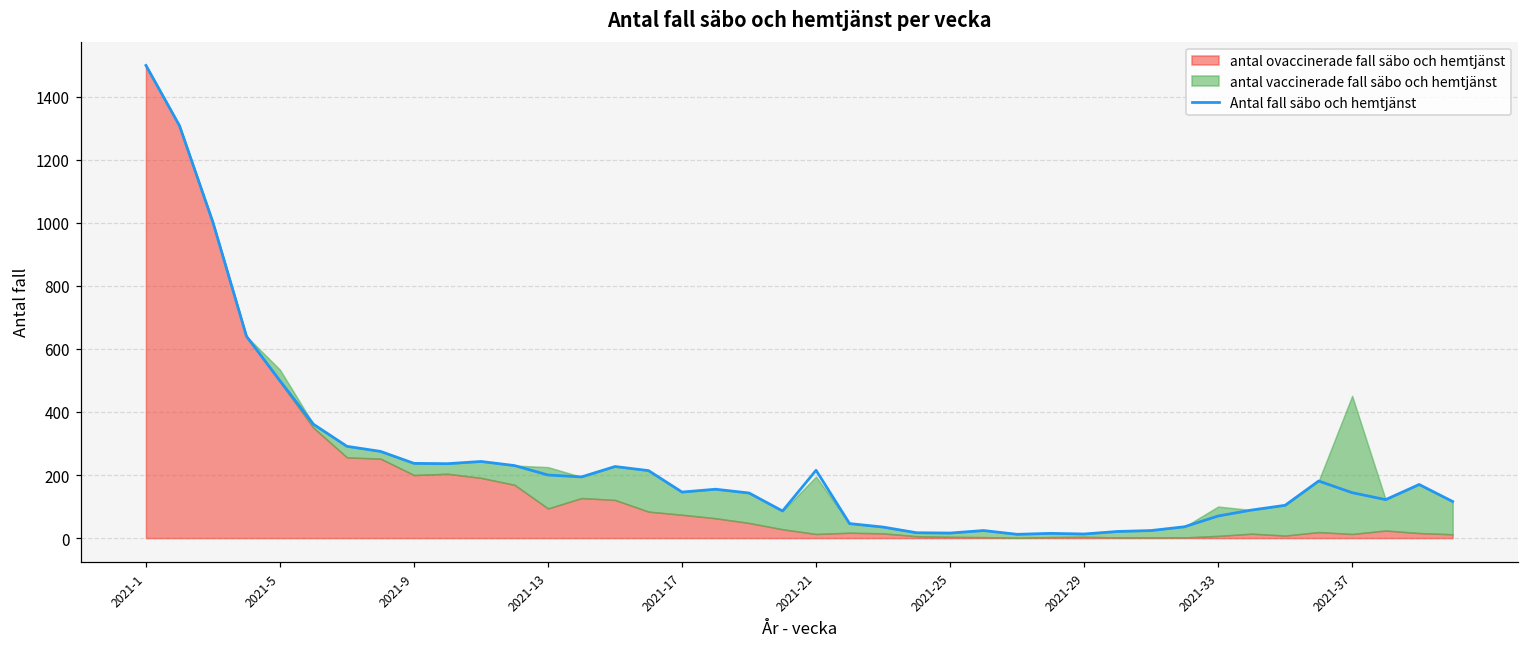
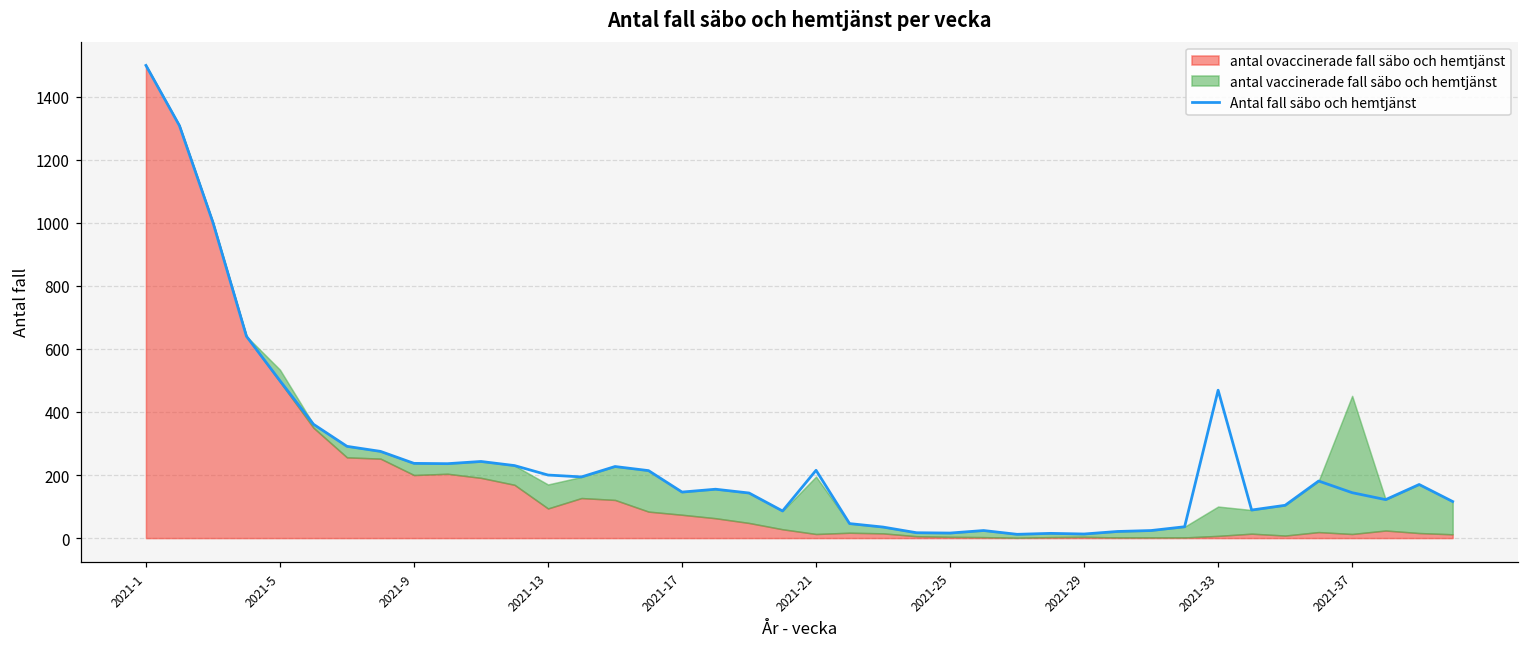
  {
    "antal ovaccinerade fall säbo och hemtjänst": {
      "2021-9": 200,
      "2021-13": 90,
      "2021-17": 70,
      "2021-21": 10,
      "2021-37": 10
    },
    "Antal fall säbo och hemtjänst": {
      "2021-13": 200,
      "2021-21": 220,
-     "2021-33": 70,
+     "2021-33": 470,
      "2021-37": 140
    },
    "antal vaccinerade fall säbo och hemtjänst": {
      "2021-5": 40,
-     "2021-13": 130,
+     "2021-13": 80,
      "2021-21": 180,
      "2021-33": 90,
      "2021-37": 440
    }
  }
